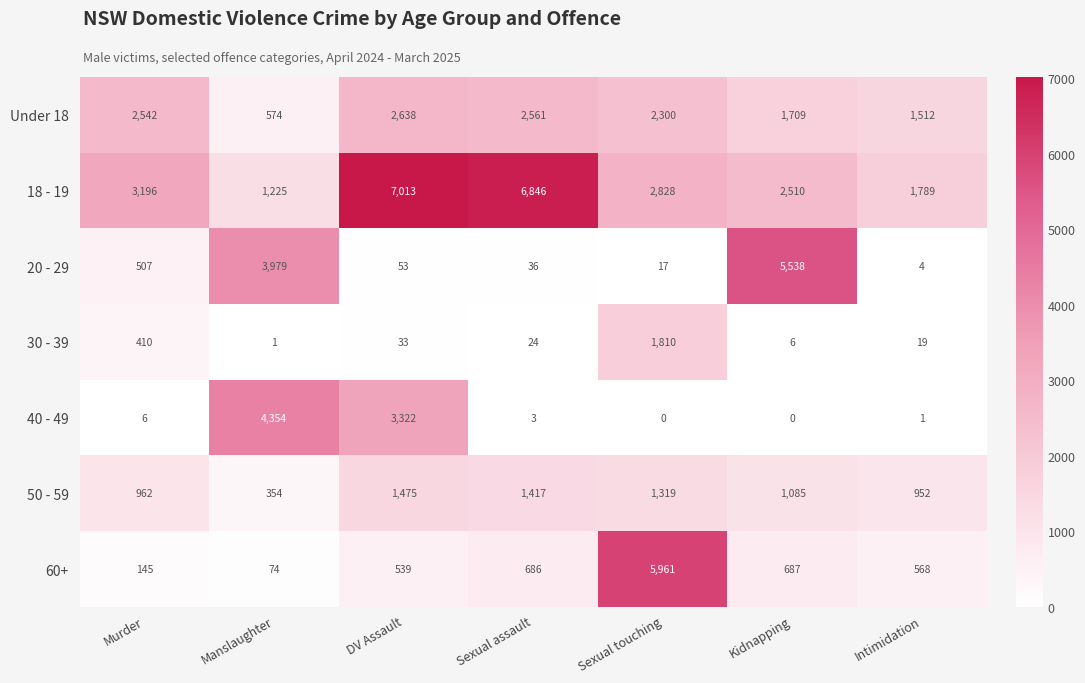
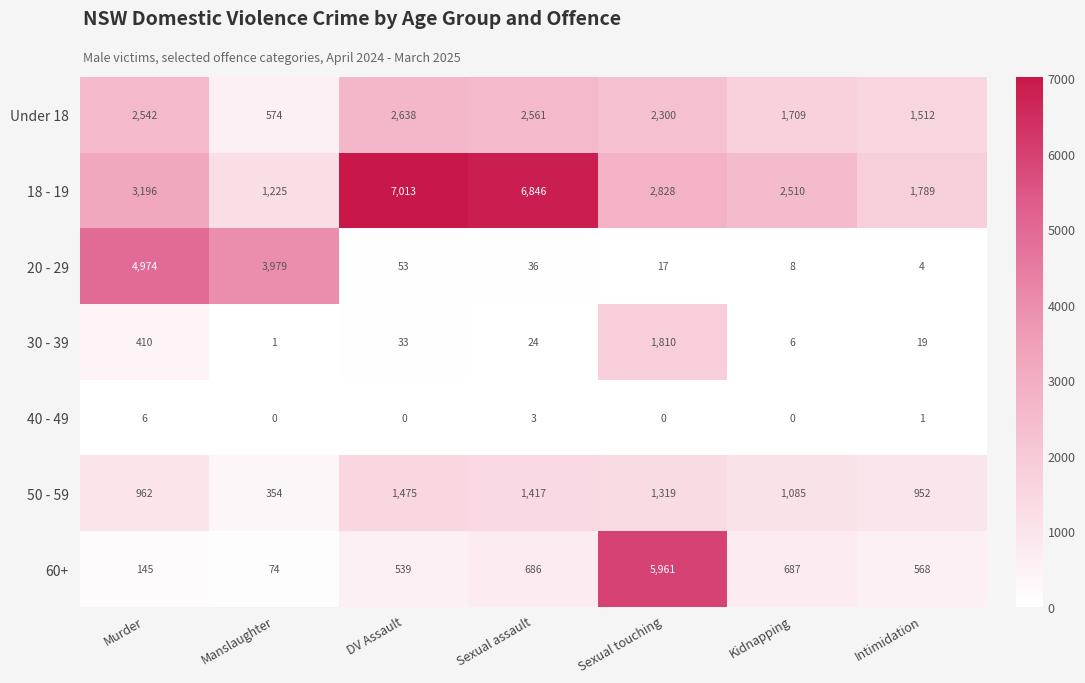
  {
    "Under 18": {
      "Murder": "2,542",
      "Manslaughter": "574",
      "DV Assault": "2,638",
      "Sexual assault": "2,561",
      "Sexual touching": "2,300",
      "Kidnapping": "1,709",
      "Intimidation": "1,512"
    },
    "18 - 19": {
      "Murder": "3,196",
      "Manslaughter": "1,225",
      "DV Assault": "7,013",
      "Sexual assault": "6,846",
      "Sexual touching": "2,828",
      "Kidnapping": "2,510",
      "Intimidation": "1,789"
    },
    "20 - 29": {
-     "Murder": "507",
+     "Murder": "4,974",
      "Manslaughter": "3,979",
      "DV Assault": "53",
      "Sexual assault": "36",
      "Sexual touching": "17",
-     "Kidnapping": "5,538",
+     "Kidnapping": "8",
      "Intimidation": "4"
    },
    "30 - 39": {
      "Murder": "410",
      "Manslaughter": "1",
      "DV Assault": "33",
      "Sexual assault": "24",
      "Sexual touching": "1,810",
      "Kidnapping": "6",
      "Intimidation": "19"
    },
    "40 - 49": {
      "Murder": "6",
-     "Manslaughter": "4,354",
-     "DV Assault": "3,322",
+     "Manslaughter": "0",
+     "DV Assault": "0",
      "Sexual assault": "3",
      "Sexual touching": "0",
      "Kidnapping": "0",
      "Intimidation": "1"
    },
    "50 - 59": {
      "Murder": "962",
      "Manslaughter": "354",
      "DV Assault": "1,475",
      "Sexual assault": "1,417",
      "Sexual touching": "1,319",
      "Kidnapping": "1,085",
      "Intimidation": "952"
    },
    "60+": {
      "Murder": "145",
      "Manslaughter": "74",
      "DV Assault": "539",
      "Sexual assault": "686",
      "Sexual touching": "5,961",
      "Kidnapping": "687",
      "Intimidation": "568"
    }
  }
